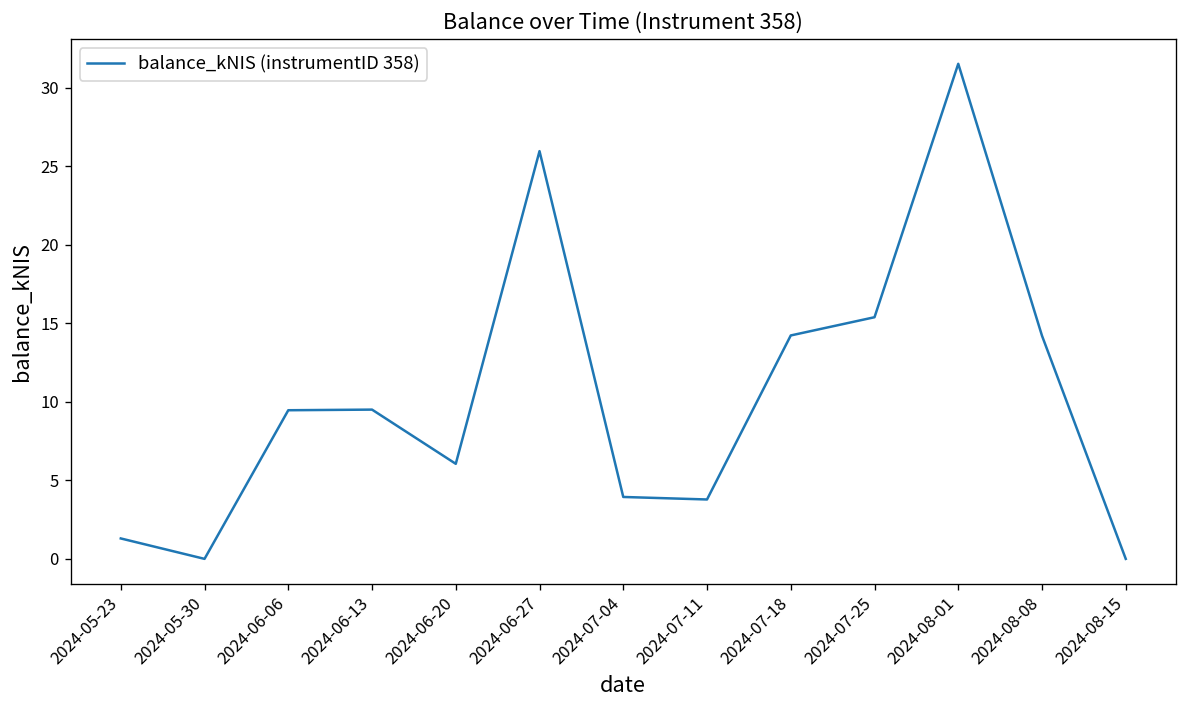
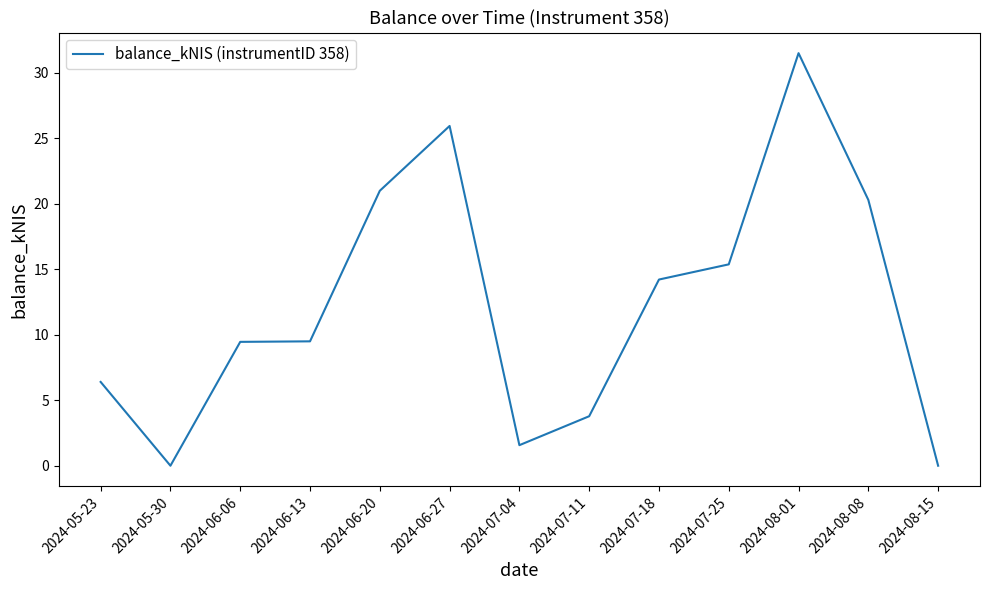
  {
-   "2024-05-23": 1.3,
+   "2024-05-23": 6.4,
    "2024-05-30": 0.0,
    "2024-06-06": 9.5,
    "2024-06-13": 9.5,
-   "2024-06-20": 6.1,
+   "2024-06-20": 21.0,
    "2024-06-27": 26.0,
-   "2024-07-04": 3.9,
+   "2024-07-04": 1.6,
    "2024-07-11": 3.8,
    "2024-07-18": 14.2,
    "2024-07-25": 15.4,
    "2024-08-01": 31.5,
-   "2024-08-08": 14.2,
+   "2024-08-08": 20.3,
    "2024-08-15": 0.0
  }
